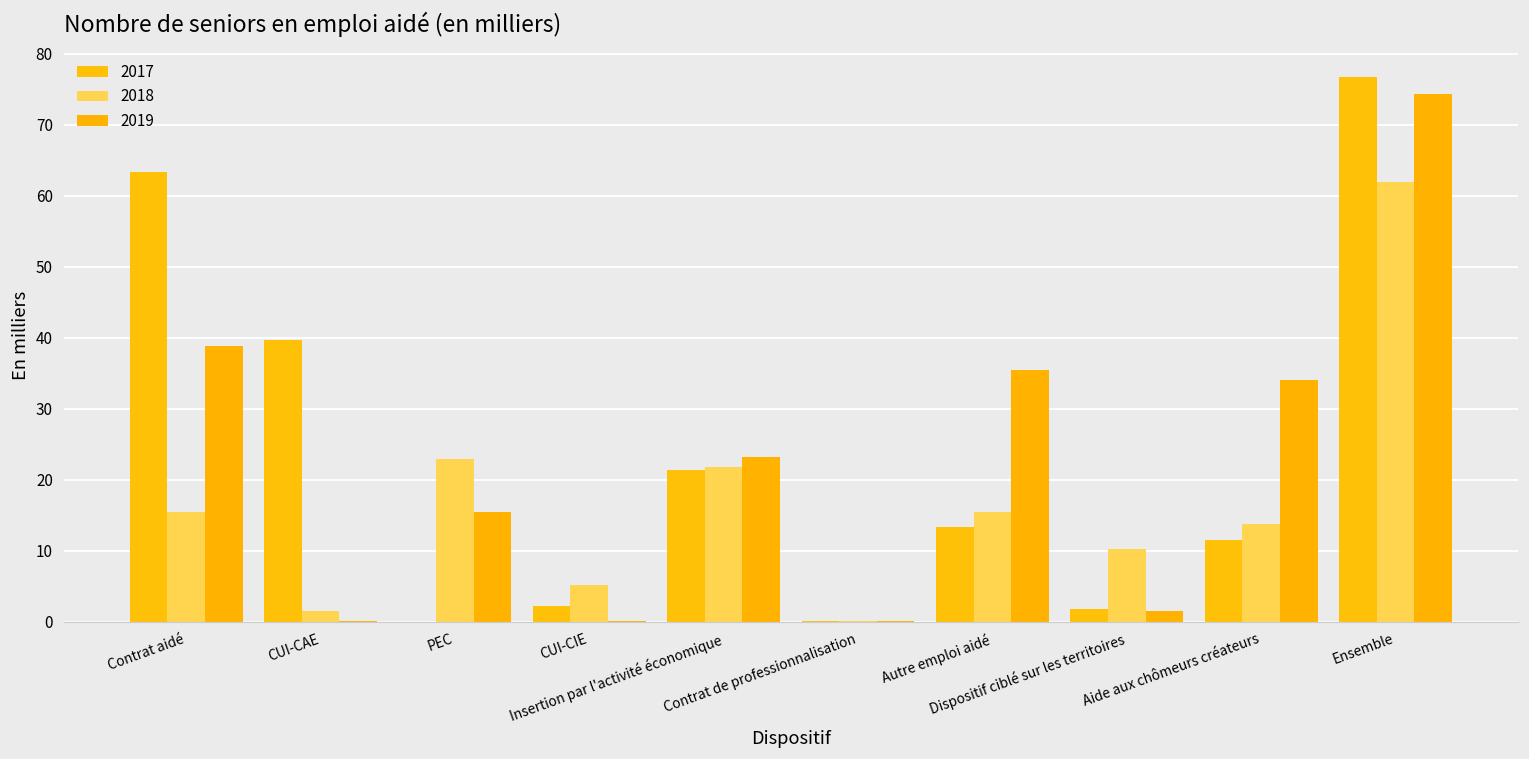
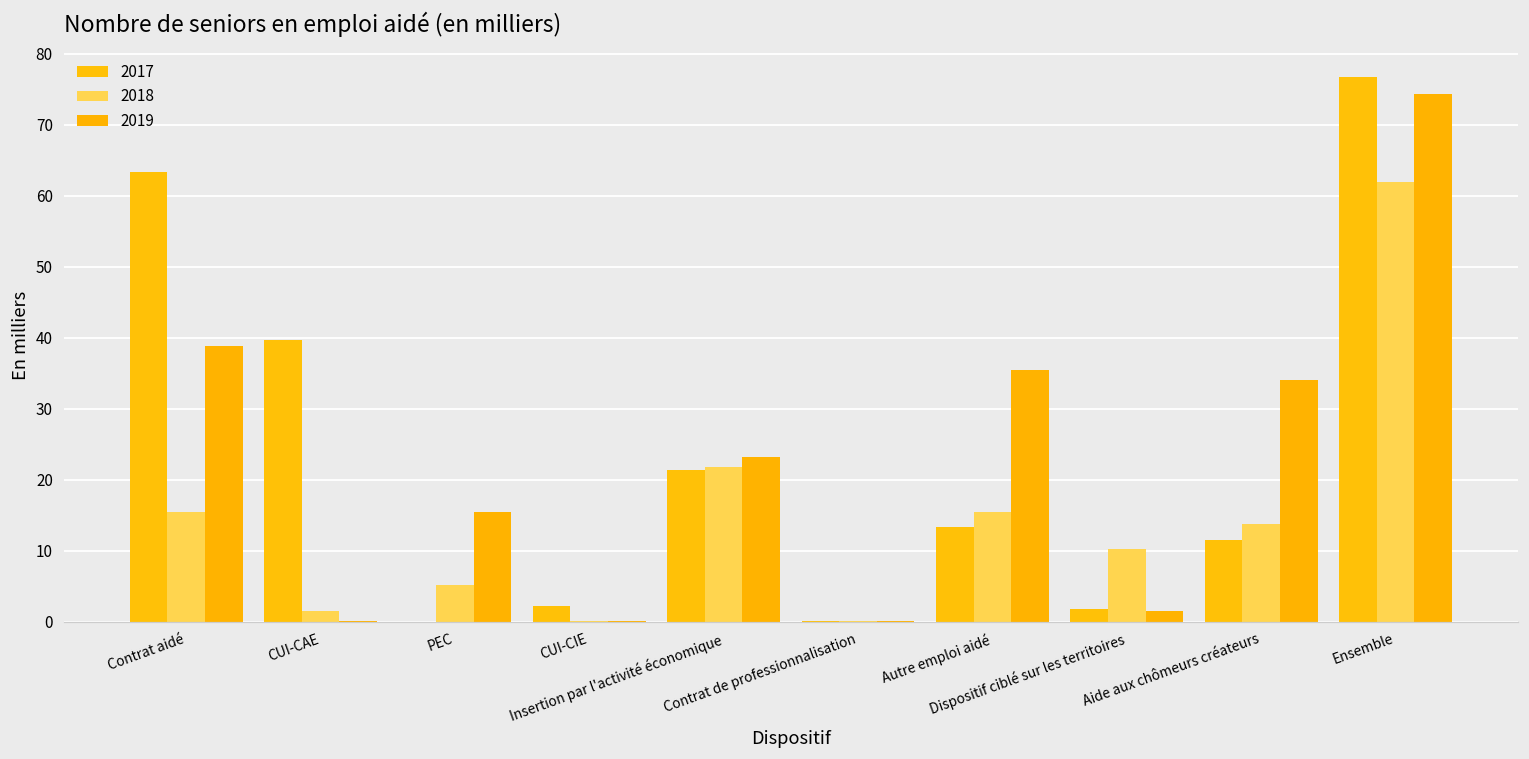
  {
    "2018": {
      "Contrat aidé": 15,
      "CUI-CAE": 2,
-     "PEC": 23,
-     "CUI-CIE": 5,
+     "PEC": 5,
+     "CUI-CIE": 0,
      "Insertion par l'activité économique": 22,
      "Autre emploi aidé": 15,
      "Dispositif ciblé sur les territoires": 10,
      "Aide aux chômeurs créateurs": 14,
      "Ensemble": 62
    }
  }
